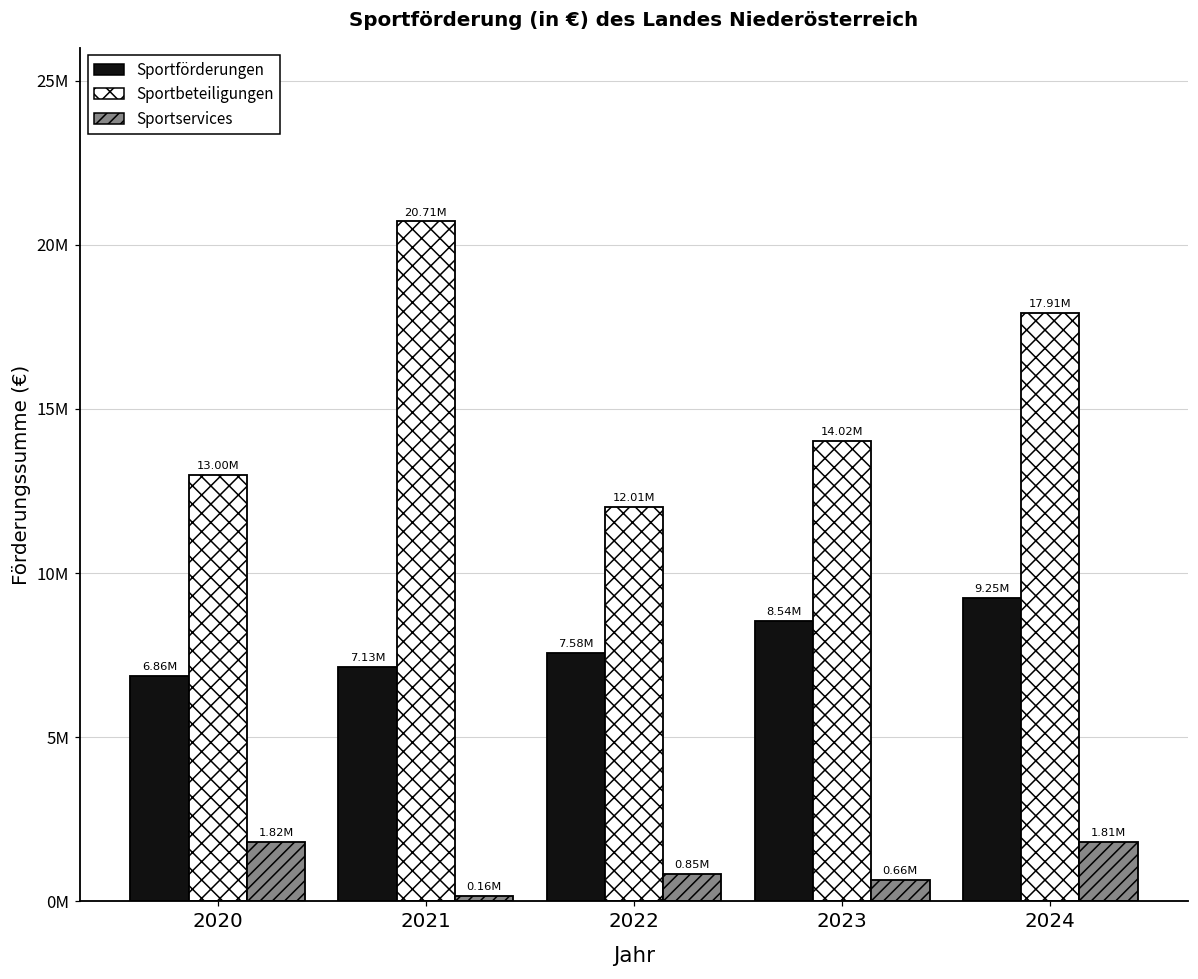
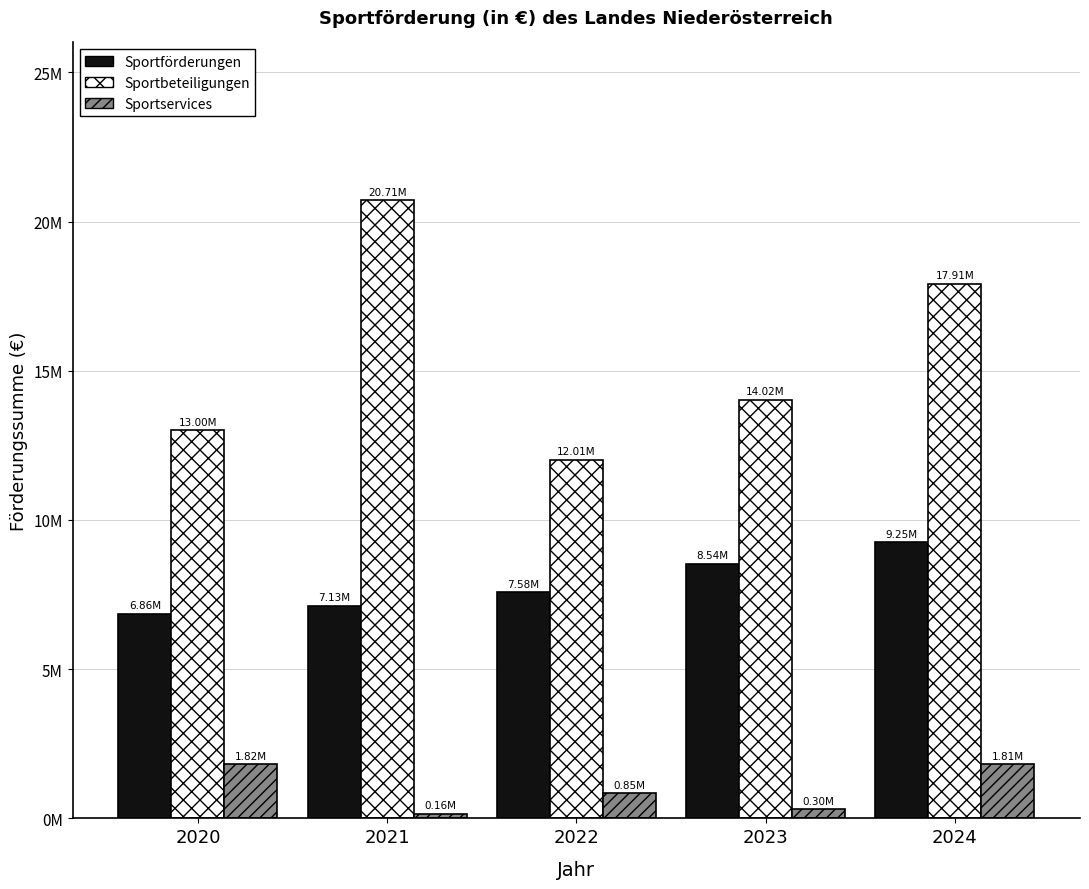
  {
    "Sportförderungen": {
      "2020": "6.86M",
      "2021": "7.13M",
      "2022": "7.58M",
      "2023": "8.54M",
      "2024": "9.25M"
    },
    "Sportbeteiligungen": {
      "2020": "13.00M",
      "2021": "20.71M",
      "2022": "12.01M",
      "2023": "14.02M",
      "2024": "17.91M"
    },
    "Sportservices": {
      "2020": "1.82M",
      "2021": "0.16M",
      "2022": "0.85M",
-     "2023": "0.66M",
+     "2023": "0.30M",
      "2024": "1.81M"
    }
  }
